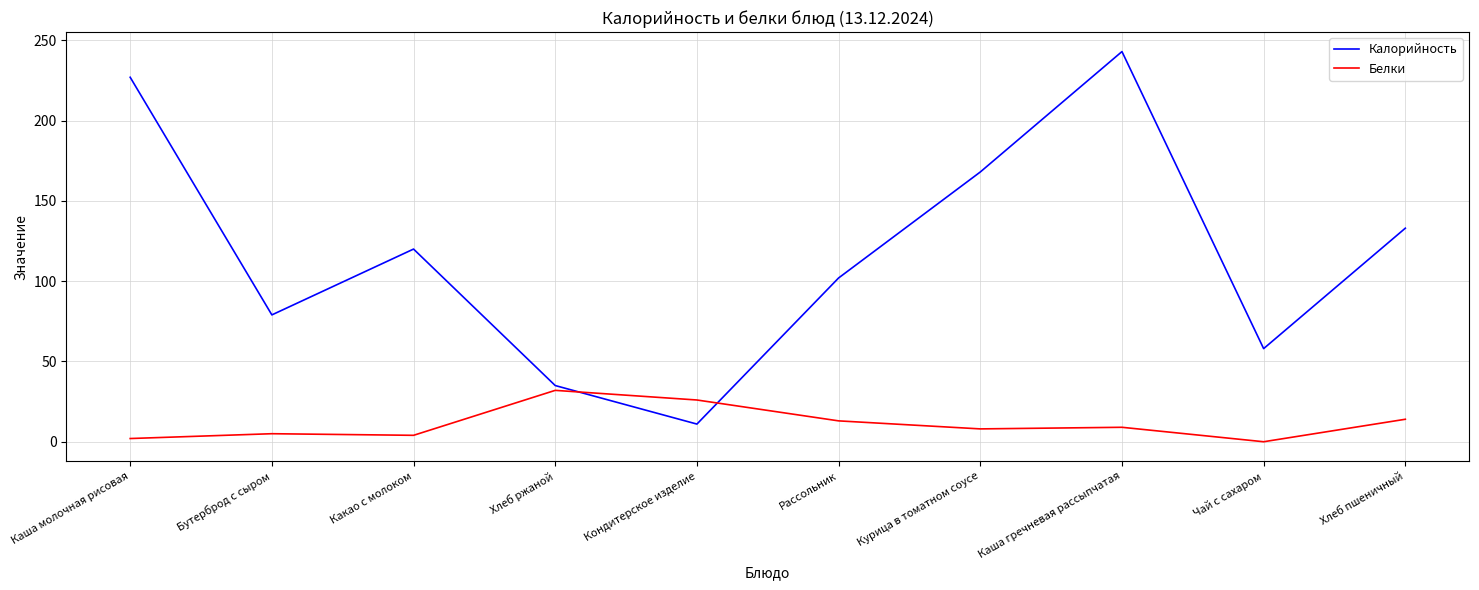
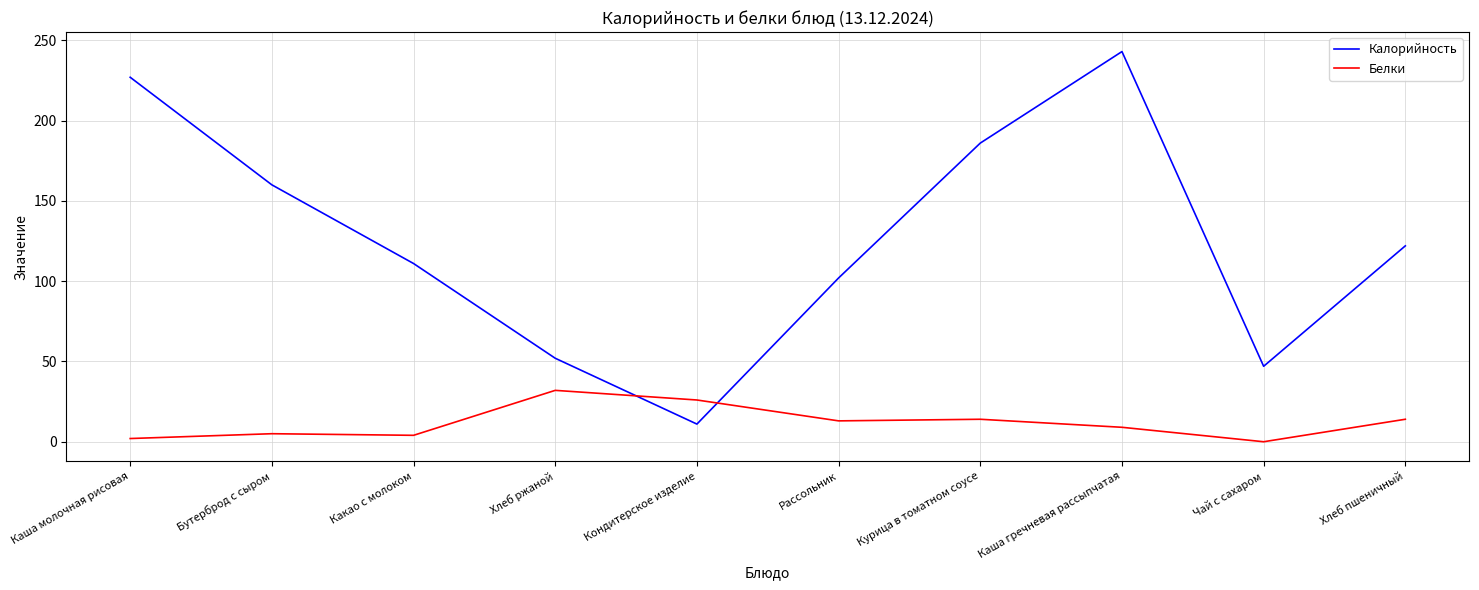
  {
    "Калорийность": {
      "Каша молочная рисовая": 227,
-     "Бутерброд с сыром": 79,
-     "Какао с молоком": 120,
-     "Хлеб ржаной": 35,
+     "Бутерброд с сыром": 160,
+     "Какао с молоком": 111,
+     "Хлеб ржаной": 52,
      "Кондитерское изделие": 11,
      "Рассольник": 102,
-     "Курица в томатном соусе": 168,
+     "Курица в томатном соусе": 186,
      "Каша гречневая рассыпчатая": 243,
-     "Чай с сахаром": 58,
-     "Хлеб пшеничный": 133
+     "Чай с сахаром": 47,
+     "Хлеб пшеничный": 122
    },
    "Белки": {
      "Каша молочная рисовая": 2,
      "Бутерброд с сыром": 5,
      "Какао с молоком": 4,
      "Хлеб ржаной": 32,
      "Кондитерское изделие": 26,
      "Рассольник": 13,
-     "Курица в томатном соусе": 8,
+     "Курица в томатном соусе": 14,
      "Каша гречневая рассыпчатая": 9,
      "Чай с сахаром": 0,
      "Хлеб пшеничный": 14
    }
  }
